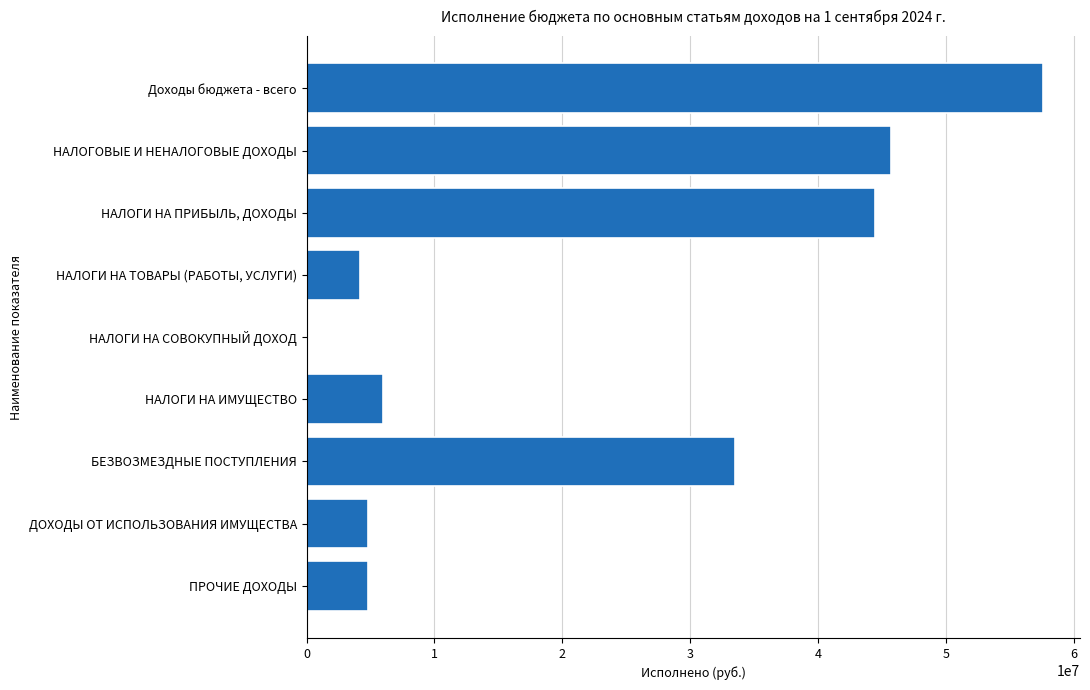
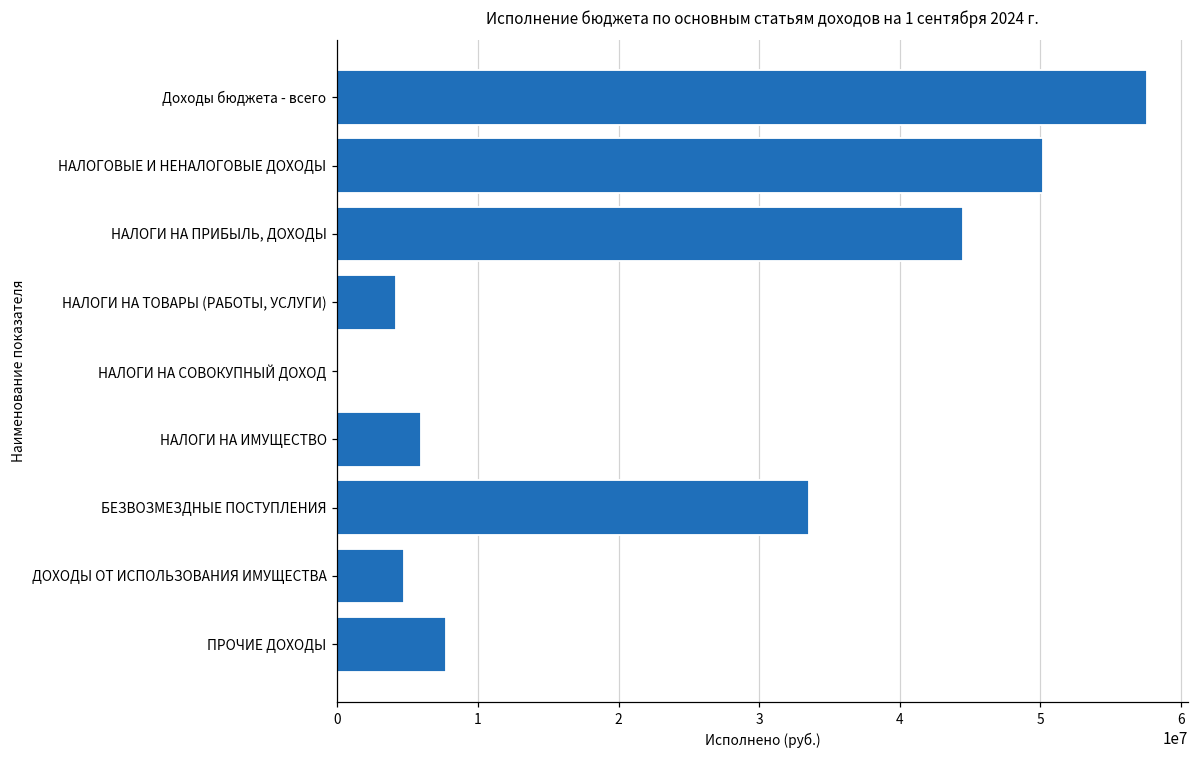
  {
    "Доходы бюджета - всего": 57600000,
-   "НАЛОГОВЫЕ И НЕНАЛОГОВЫЕ ДОХОДЫ": 45700000,
+   "НАЛОГОВЫЕ И НЕНАЛОГОВЫЕ ДОХОДЫ": 50100000,
    "НАЛОГИ НА ПРИБЫЛЬ, ДОХОДЫ": 44500000,
    "НАЛОГИ НА ТОВАРЫ (РАБОТЫ, УСЛУГИ)": 4100000,
    "НАЛОГИ НА ИМУЩЕСТВО": 5900000,
    "БЕЗВОЗМЕЗДНЫЕ ПОСТУПЛЕНИЯ": 33500000,
    "ДОХОДЫ ОТ ИСПОЛЬЗОВАНИЯ ИМУЩЕСТВА": 4800000,
-   "ПРОЧИЕ ДОХОДЫ": 4800000
+   "ПРОЧИЕ ДОХОДЫ": 7700000
  }
